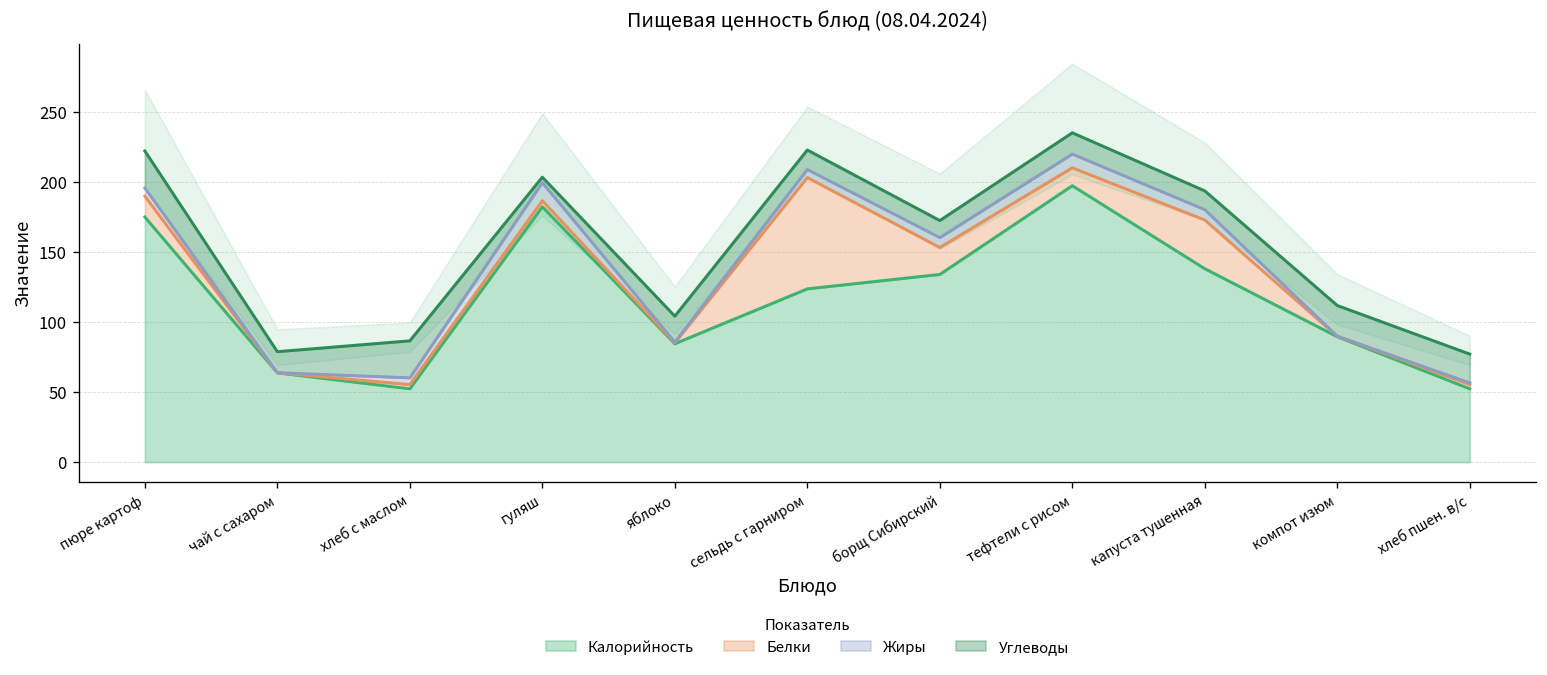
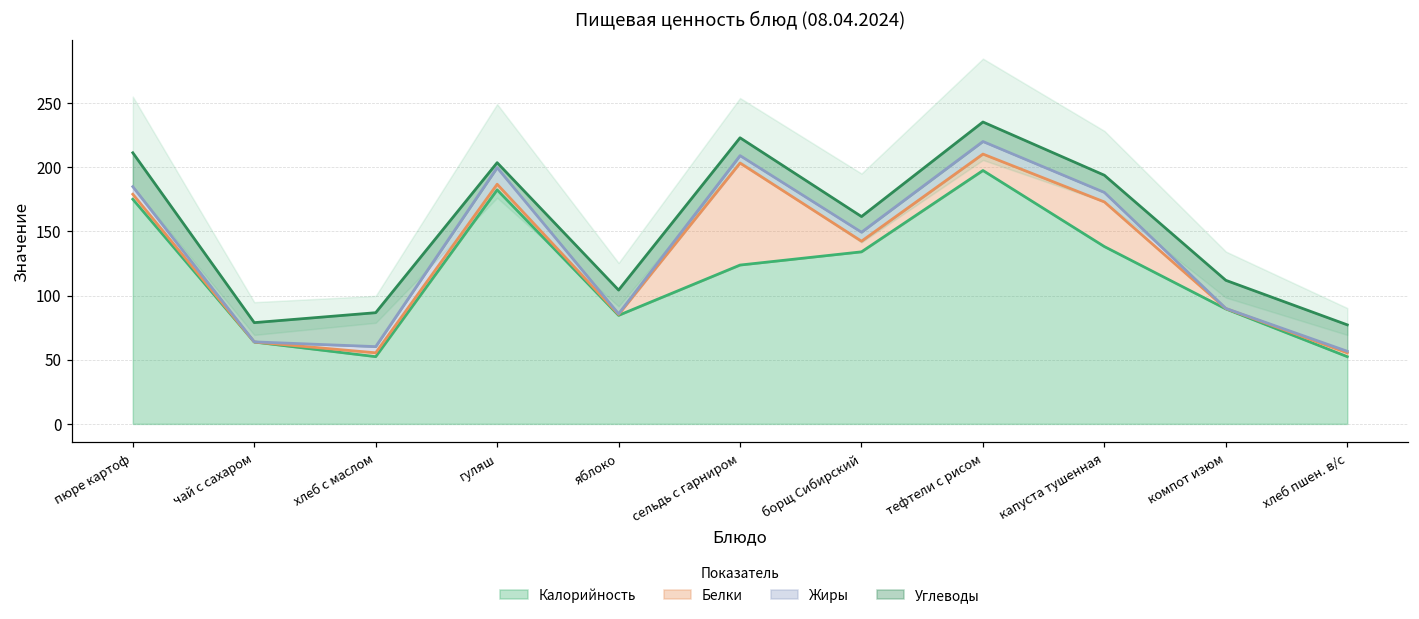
  {
    "Белки": {
-     "пюре картоф": 15,
+     "пюре картоф": 4,
      "хлеб с маслом": 3,
      "гуляш": 4,
      "сельдь с гарниром": 80,
-     "борщ Сибирский": 19,
+     "борщ Сибирский": 8,
      "тефтели с рисом": 13,
      "капуста тушенная": 35
    }
  }
